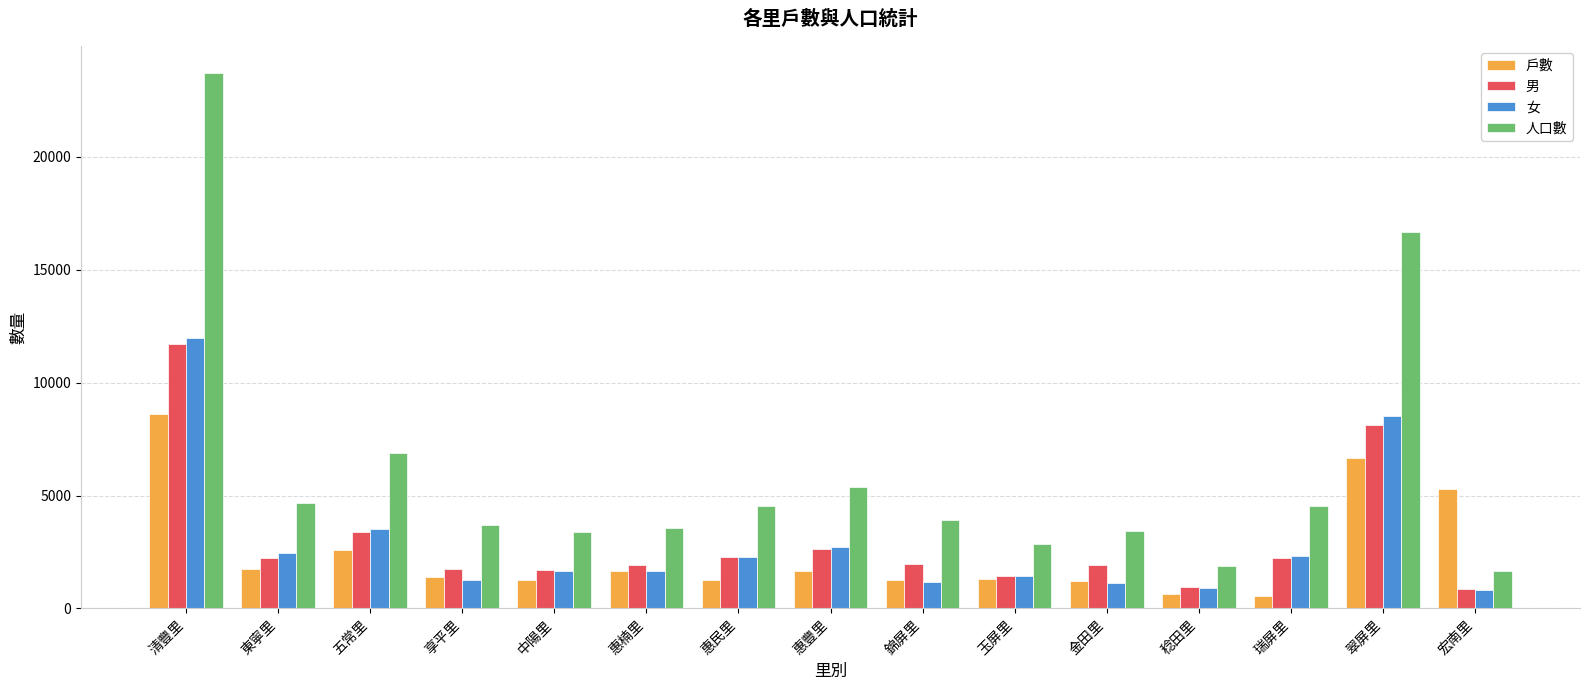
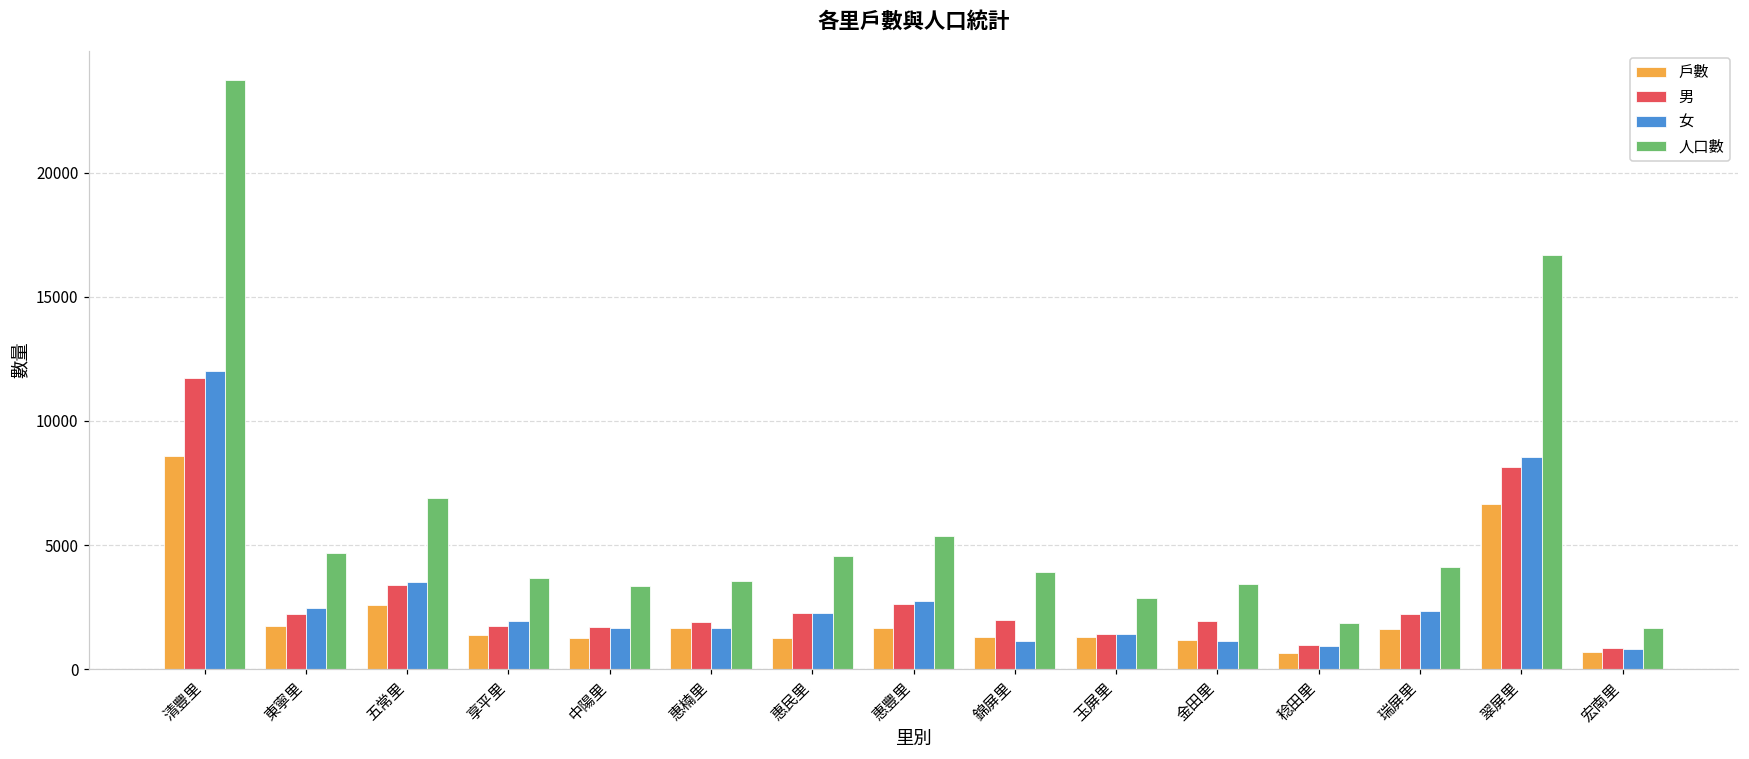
  {
    "戶數": {
      "清豐里": 8600,
      "東寧里": 1700,
      "五常里": 2600,
      "享平里": 1400,
      "中陽里": 1300,
      "惠楠里": 1700,
      "惠民里": 1300,
      "惠豐里": 1700,
      "錦屏里": 1300,
      "玉屏里": 1300,
      "金田里": 1200,
      "稔田里": 600,
-     "瑞屏里": 600,
+     "瑞屏里": 1600,
      "翠屏里": 6600,
-     "宏南里": 5300
+     "宏南里": 700
    },
    "男": {
      "清豐里": 11700,
      "東寧里": 2200,
      "五常里": 3400,
      "享平里": 1700,
      "中陽里": 1700,
      "惠楠里": 1900,
      "惠民里": 2300,
      "惠豐里": 2600,
      "錦屏里": 2000,
      "玉屏里": 1400,
      "金田里": 1900,
      "稔田里": 1000,
      "瑞屏里": 2200,
      "翠屏里": 8100,
      "宏南里": 900
    },
    "女": {
      "清豐里": 12000,
      "東寧里": 2500,
      "五常里": 3500,
-     "享平里": 1300,
+     "享平里": 1900,
      "中陽里": 1600,
      "惠楠里": 1700,
      "惠民里": 2300,
      "惠豐里": 2700,
      "錦屏里": 1200,
      "玉屏里": 1400,
      "金田里": 1100,
      "稔田里": 900,
      "瑞屏里": 2300,
      "翠屏里": 8500,
      "宏南里": 800
    },
    "人口數": {
      "清豐里": 23700,
      "東寧里": 4700,
      "五常里": 6900,
      "享平里": 3700,
      "中陽里": 3400,
      "惠楠里": 3600,
      "惠民里": 4500,
      "惠豐里": 5400,
      "錦屏里": 3900,
      "玉屏里": 2900,
      "金田里": 3400,
      "稔田里": 1900,
-     "瑞屏里": 4600,
+     "瑞屏里": 4100,
      "翠屏里": 16700,
      "宏南里": 1700
    }
  }
